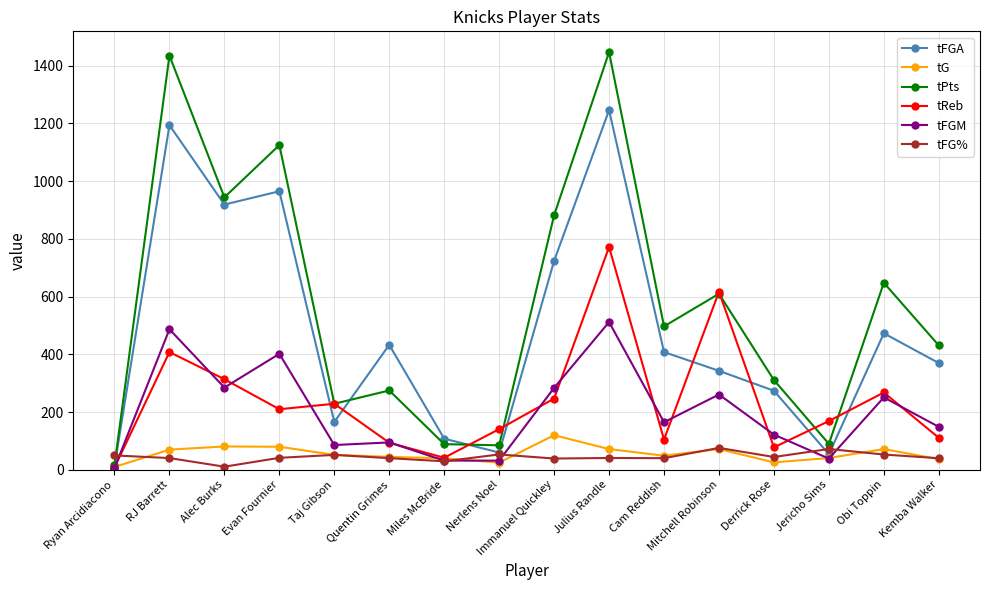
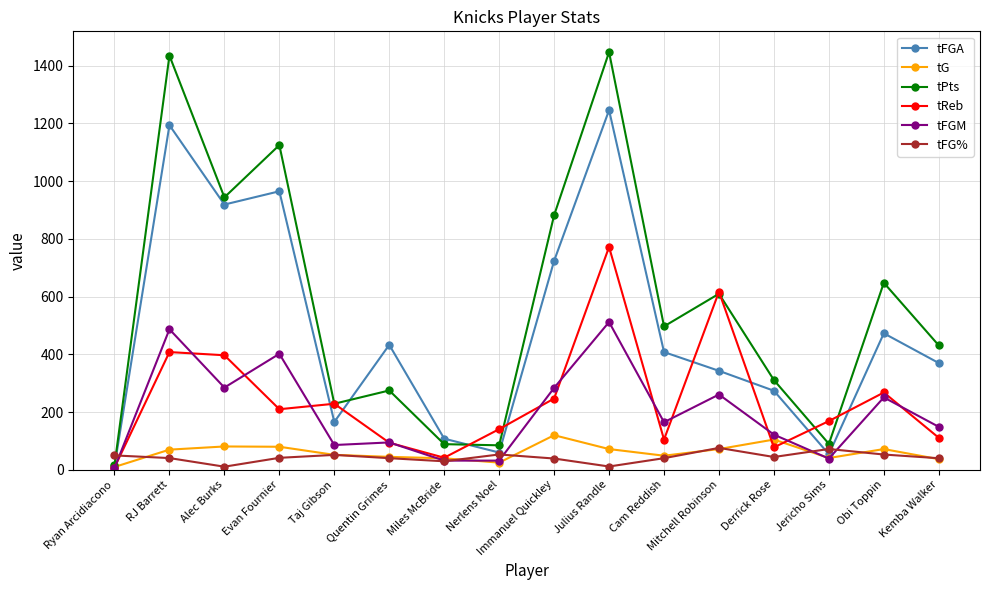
  {
    "tFGA": {
      "RJ Barrett": 1190,
      "Alec Burks": 920,
      "Evan Fournier": 970,
      "Taj Gibson": 170,
      "Quentin Grimes": 430,
      "Miles McBride": 110,
      "Immanuel Quickley": 720,
      "Julius Randle": 1250,
      "Cam Reddish": 410,
      "Mitchell Robinson": 340,
      "Derrick Rose": 270,
      "Jericho Sims": 50,
      "Obi Toppin": 470,
      "Kemba Walker": 370
    },
    "tG": {
      "RJ Barrett": 70,
      "Alec Burks": 80,
      "Evan Fournier": 80,
      "Immanuel Quickley": 120,
      "Julius Randle": 70,
-     "Derrick Rose": 30,
+     "Derrick Rose": 110,
      "Obi Toppin": 70
    },
    "tPts": {
      "RJ Barrett": 1440,
      "Alec Burks": 940,
      "Evan Fournier": 1130,
      "Quentin Grimes": 280,
      "Miles McBride": 90,
      "Nerlens Noel": 90,
      "Immanuel Quickley": 880,
      "Julius Randle": 1450,
      "Cam Reddish": 500,
      "Derrick Rose": 310,
      "Jericho Sims": 90,
      "Obi Toppin": 650,
      "Kemba Walker": 430
    },
    "tReb": {
      "RJ Barrett": 410,
-     "Alec Burks": 310,
+     "Alec Burks": 400,
      "Evan Fournier": 210,
      "Nerlens Noel": 140,
      "Immanuel Quickley": 250,
      "Julius Randle": 770,
      "Cam Reddish": 110,
      "Derrick Rose": 80,
      "Jericho Sims": 170,
      "Obi Toppin": 270,
      "Kemba Walker": 110
    },
    "tFGM": {
      "RJ Barrett": 490,
      "Alec Burks": 290,
      "Evan Fournier": 400,
      "Taj Gibson": 90,
      "Immanuel Quickley": 280,
      "Julius Randle": 510,
      "Cam Reddish": 170,
      "Mitchell Robinson": 260,
      "Derrick Rose": 120,
      "Obi Toppin": 250,
      "Kemba Walker": 150
    },
    "tFG%": {
      "Ryan Arcidiacono": 50,
      "RJ Barrett": 40,
      "Alec Burks": 10,
      "Evan Fournier": 40,
      "Immanuel Quickley": 40,
-     "Julius Randle": 40,
+     "Julius Randle": 10,
      "Derrick Rose": 40,
      "Jericho Sims": 70,
      "Obi Toppin": 50
    }
  }
